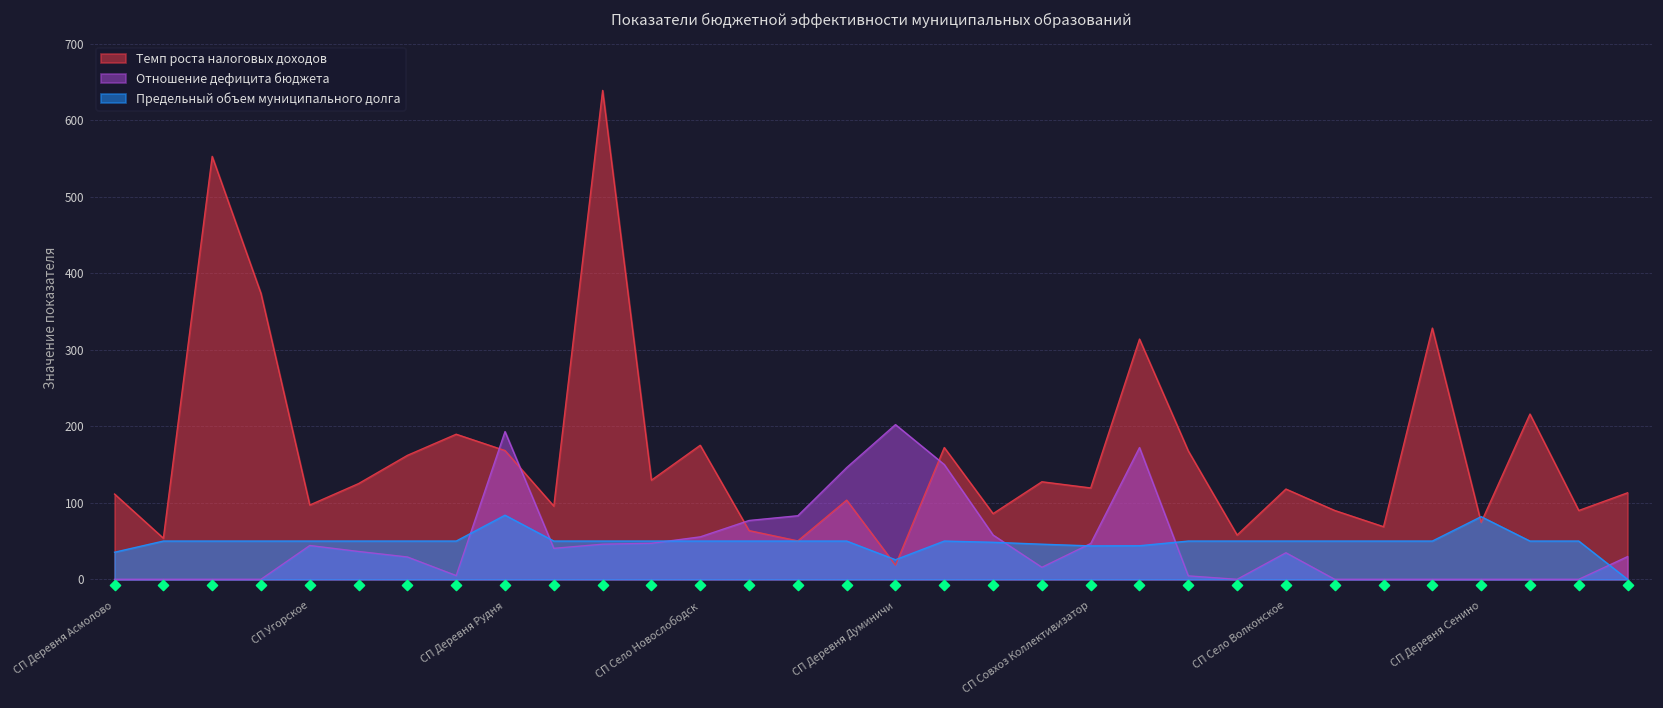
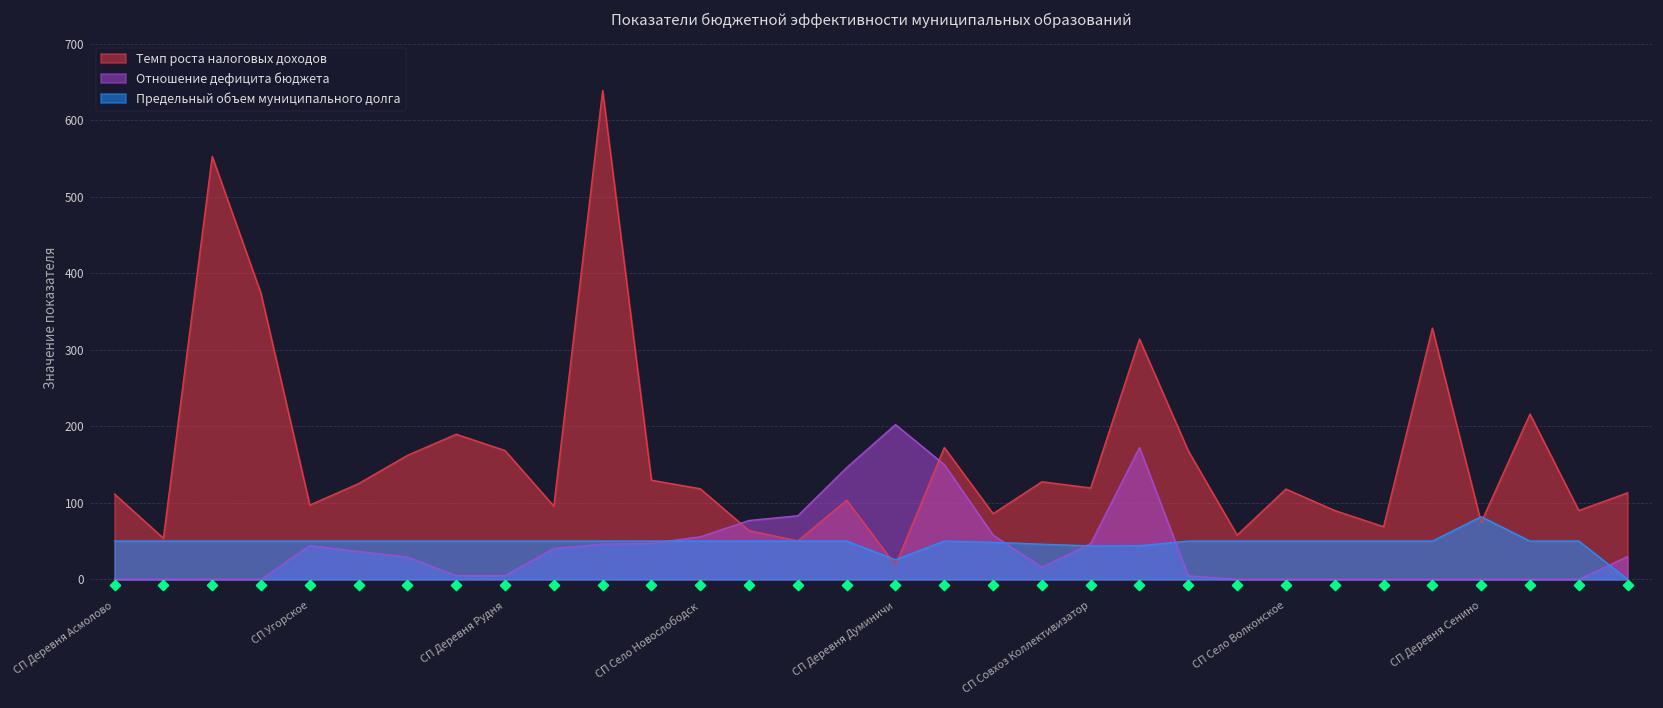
  {
    "Темп роста налоговых доходов": {
      "СП Деревня Асмолово": 110,
      "CП Угорское": 100,
      "СП Деревня Рудня": 170,
-     "СП Село Новослободск": 180,
+     "СП Село Новослободск": 120,
      "СП Деревня Думиничи": 20,
      "СП Совхоз Коллективизатор": 120,
      "СП Село Волконское": 120,
      "СП Деревня Сенино": 70
    },
    "Отношение дефицита бюджета": {
      "СП Деревня Асмолово": 0,
      "CП Угорское": 40,
-     "СП Деревня Рудня": 190,
+     "СП Деревня Рудня": 0,
      "СП Село Новослободск": 60,
      "СП Деревня Думиничи": 200,
-     "СП Село Волконское": 30,
+     "СП Село Волконское": 0,
      "СП Деревня Сенино": 0
    },
    "Предельный объем муниципального долга": {
-     "СП Деревня Асмолово": 40,
+     "СП Деревня Асмолово": 50,
      "CП Угорское": 50,
-     "СП Деревня Рудня": 80,
+     "СП Деревня Рудня": 50,
      "СП Село Новослободск": 50,
      "СП Деревня Думиничи": 30,
      "СП Село Волконское": 50,
      "СП Деревня Сенино": 80
    }
  }
